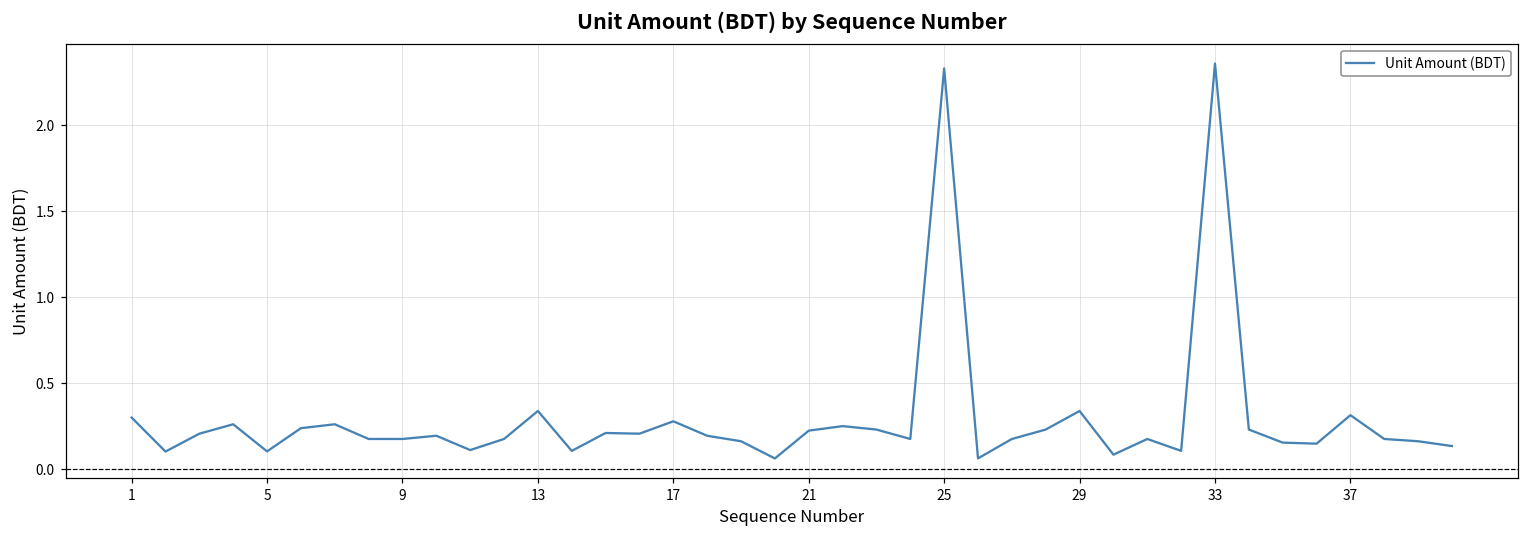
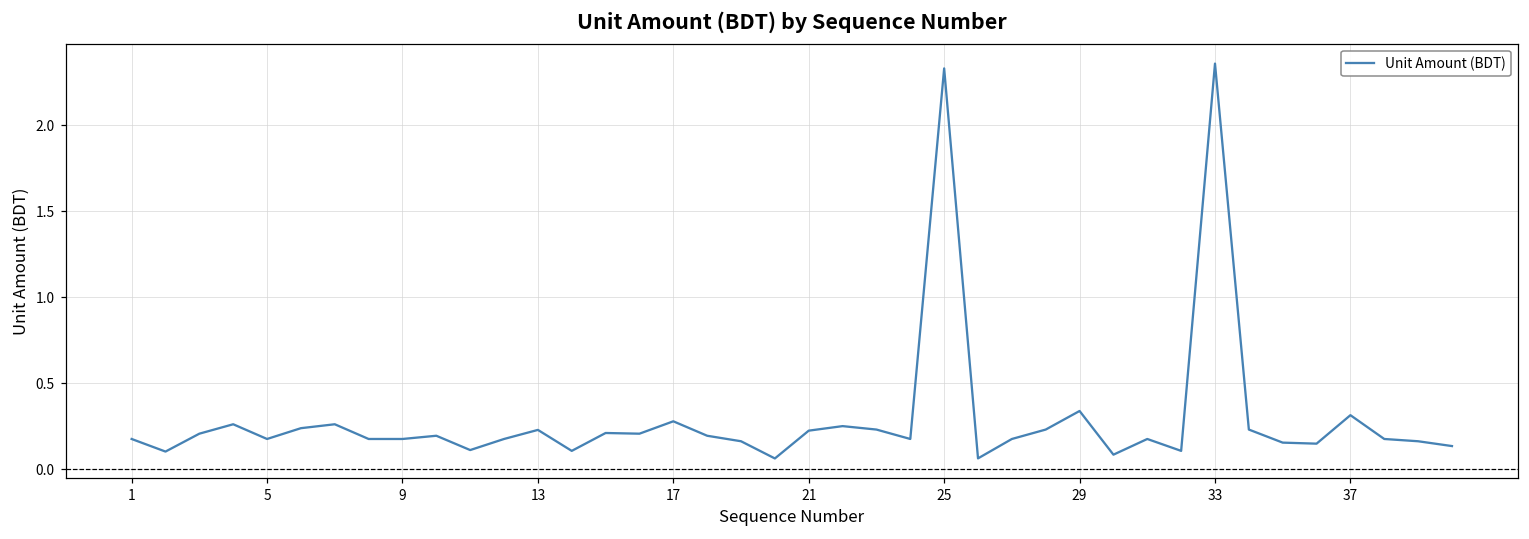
  {
-   "1": 0.30,
-   "5": 0.11,
+   "1": 0.18,
+   "5": 0.18,
    "9": 0.18,
-   "13": 0.34,
+   "13": 0.23,
    "17": 0.28,
    "21": 0.23,
    "25": 2.33,
    "29": 0.34,
    "33": 2.36,
    "37": 0.32
  }
